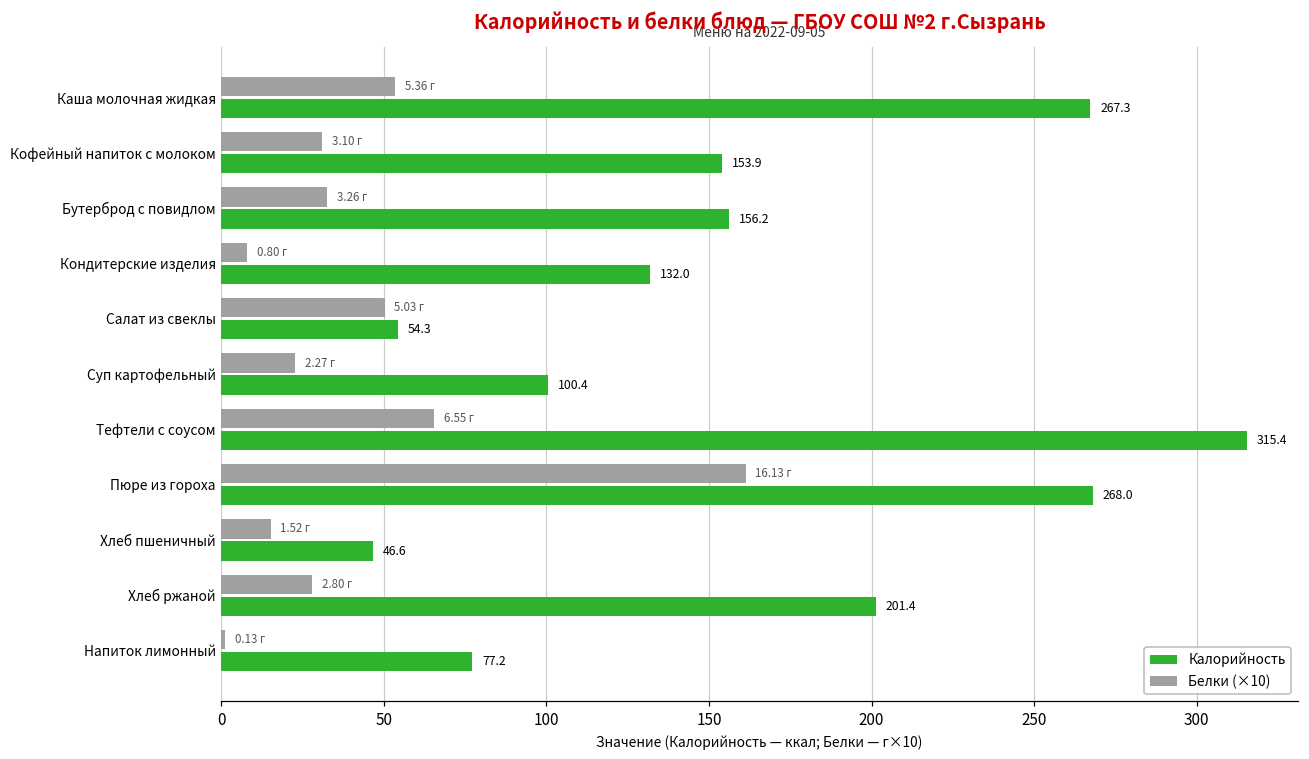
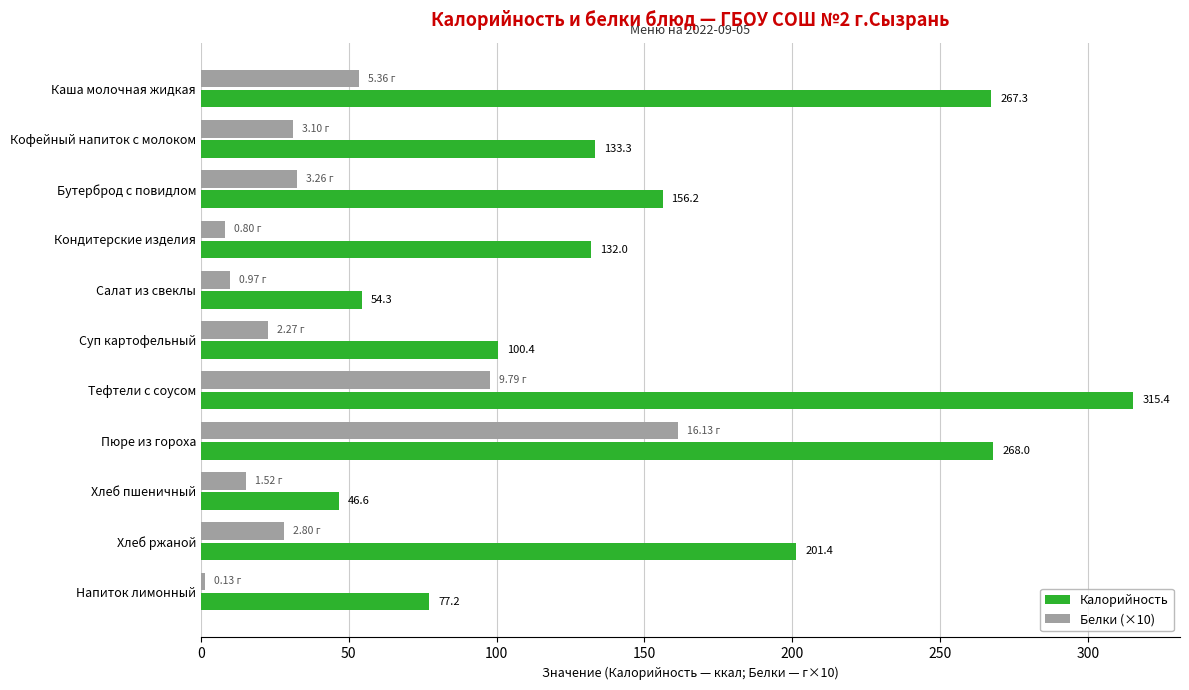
  {
    "Калорийность": {
      "Каша молочная жидкая": 267.3,
-     "Кофейный напиток с молоком": 153.9,
+     "Кофейный напиток с молоком": 133.3,
      "Бутерброд с повидлом": 156.2,
      "Кондитерские изделия": 132.0,
      "Салат из свеклы": 54.3,
      "Суп картофельный": 100.4,
      "Тефтели с соусом": 315.4,
      "Пюре из гороха": 268.0,
      "Хлеб пшеничный": 46.6,
      "Хлеб ржаной": 201.4,
      "Напиток лимонный": 77.2
    },
    "Белки (×10)": {
-     "Салат из свеклы": 5.03,
-     "Тефтели с соусом": 6.55
+     "Салат из свеклы": 0.97,
+     "Тефтели с соусом": 9.79
    }
  }
